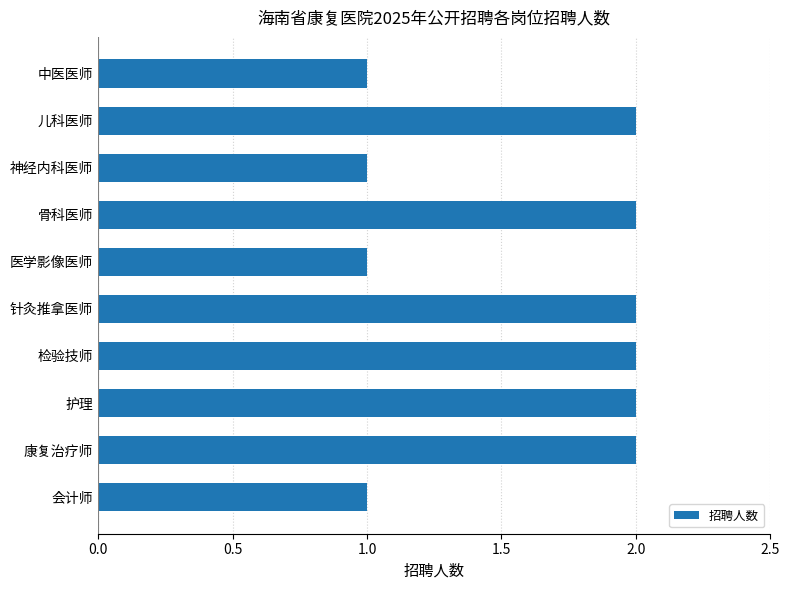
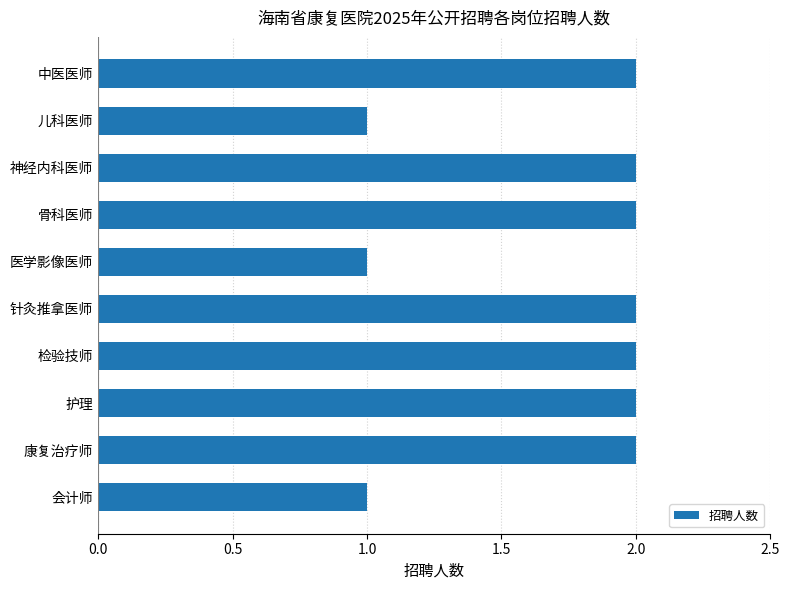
  {
-   "中医医师": 1,
-   "儿科医师": 2,
-   "神经内科医师": 1,
+   "中医医师": 2,
+   "儿科医师": 1,
+   "神经内科医师": 2,
    "骨科医师": 2,
    "医学影像医师": 1,
    "针灸推拿医师": 2,
    "检验技师": 2,
    "护理": 2,
    "康复治疗师": 2,
    "会计师": 1
  }
